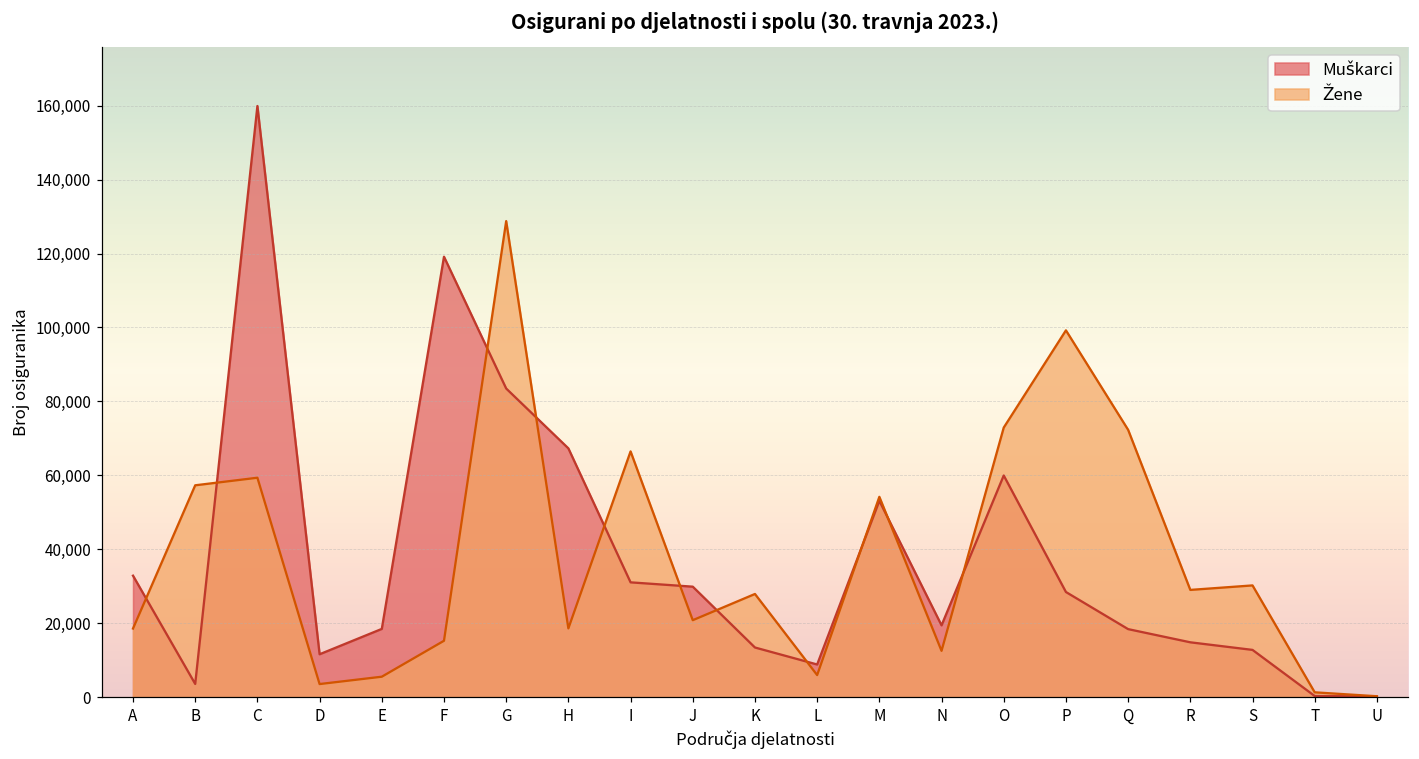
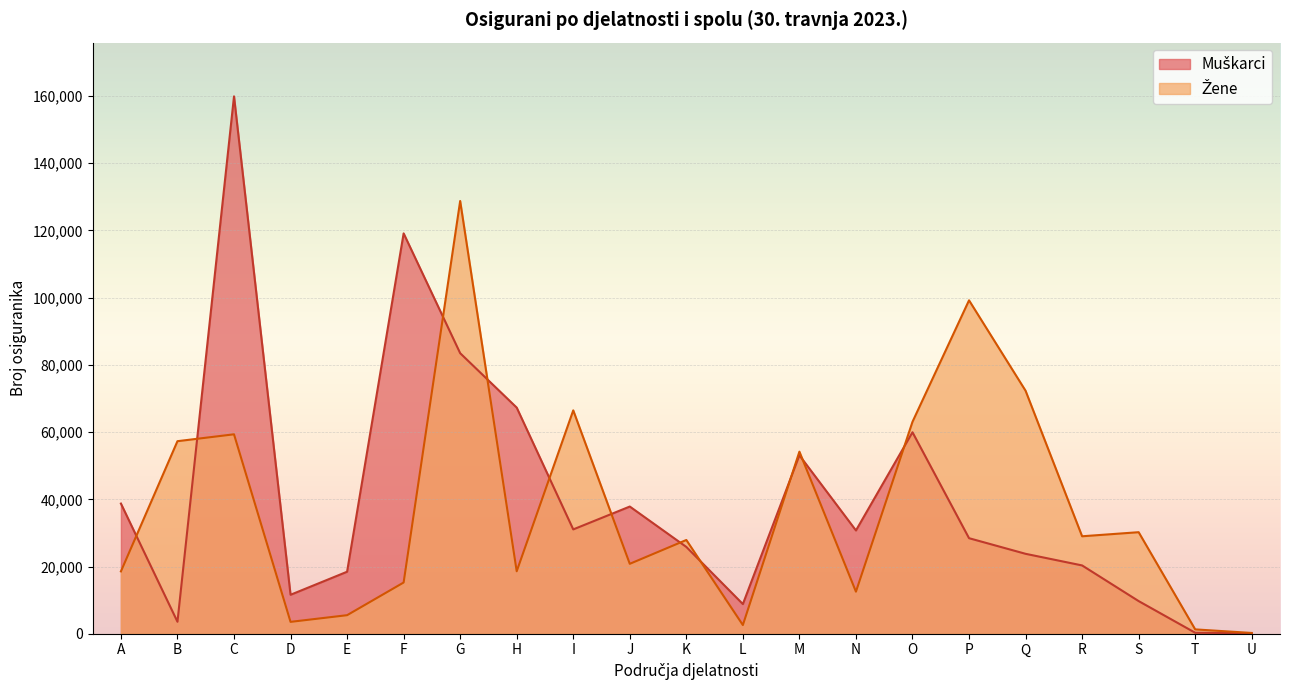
  {
    "Muškarci": {
-     "A": "33,000",
+     "A": "39,000",
      "B": "4,000",
      "C": "160,000",
      "D": "12,000",
      "E": "18,000",
      "F": "119,000",
      "G": "83,000",
      "H": "67,000",
      "I": "31,000",
-     "J": "30,000",
-     "K": "13,000",
+     "J": "38,000",
+     "K": "26,000",
      "L": "9,000",
      "M": "53,000",
-     "N": "19,000",
+     "N": "31,000",
      "O": "60,000",
      "P": "28,000",
-     "Q": "18,000",
-     "R": "15,000",
-     "S": "13,000",
+     "Q": "24,000",
+     "R": "20,000",
+     "S": "10,000",
      "T": "0"
    },
    "Žene": {
      "A": "19,000",
      "B": "57,000",
      "C": "59,000",
      "D": "4,000",
      "E": "6,000",
      "F": "15,000",
      "G": "129,000",
      "H": "19,000",
      "I": "66,000",
      "J": "21,000",
      "K": "28,000",
-     "L": "6,000",
+     "L": "3,000",
      "M": "54,000",
      "N": "13,000",
-     "O": "73,000",
+     "O": "63,000",
      "P": "99,000",
      "Q": "72,000",
      "R": "29,000",
      "S": "30,000",
      "T": "1,000"
    }
  }
